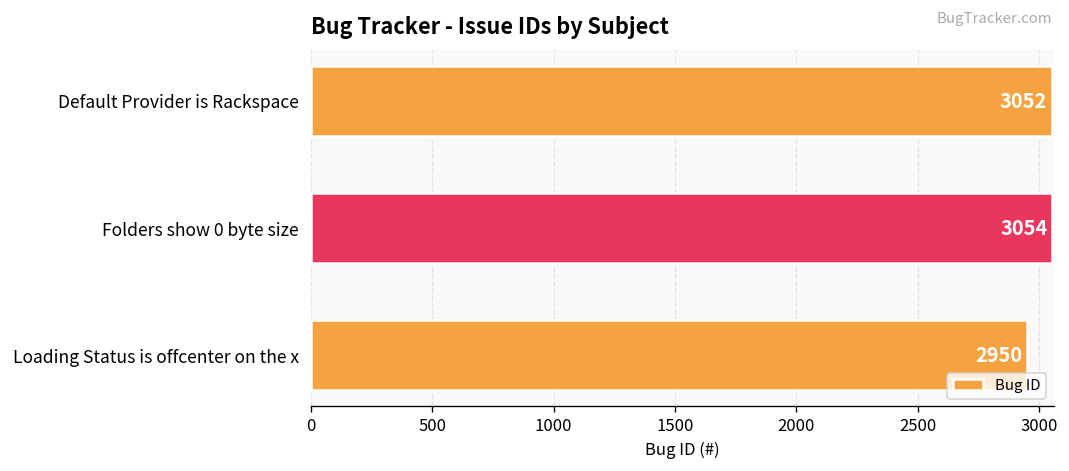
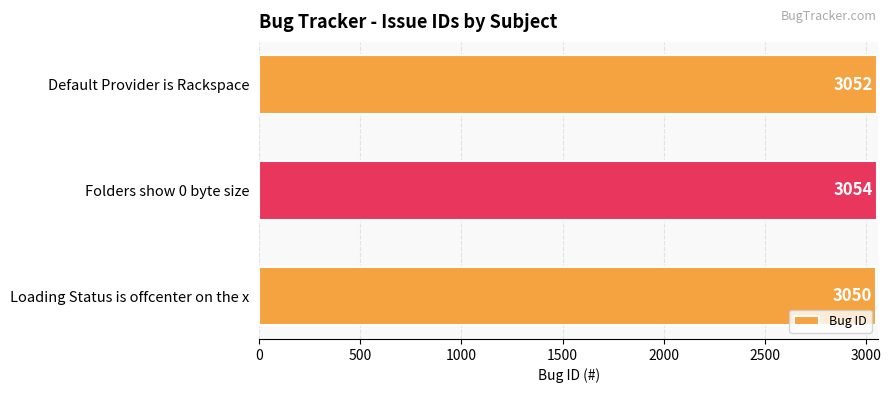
  {
    "Default Provider is Rackspace": 3052,
    "Folders show 0 byte size": 3054,
-   "Loading Status is offcenter on the x": 2950
+   "Loading Status is offcenter on the x": 3050
  }
